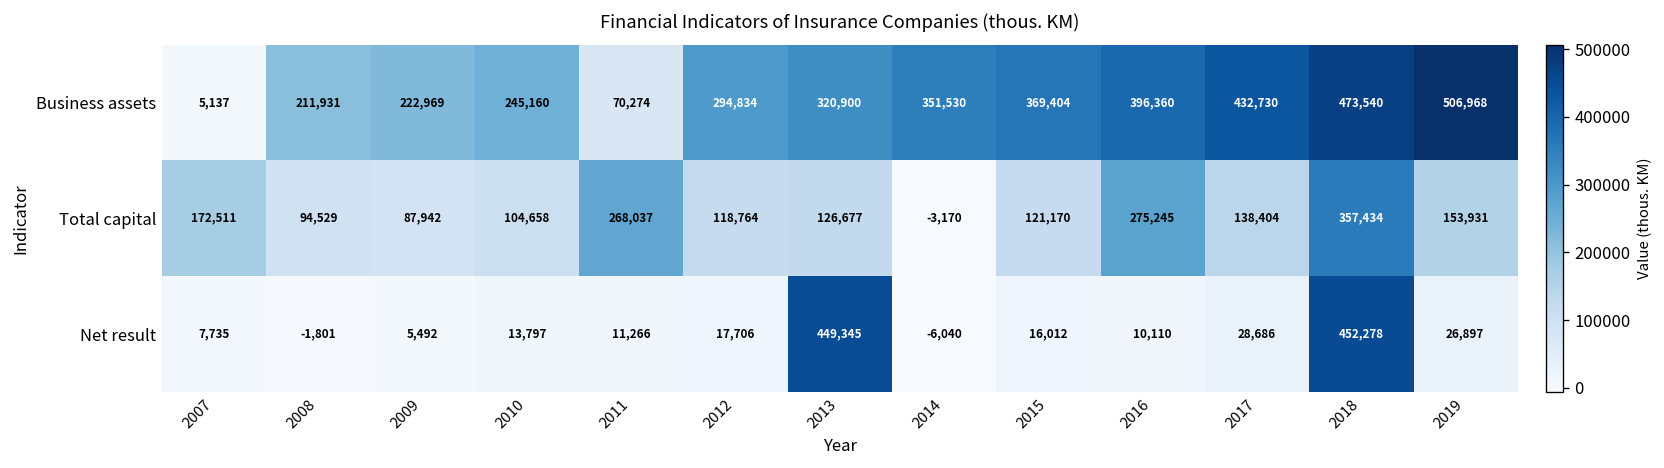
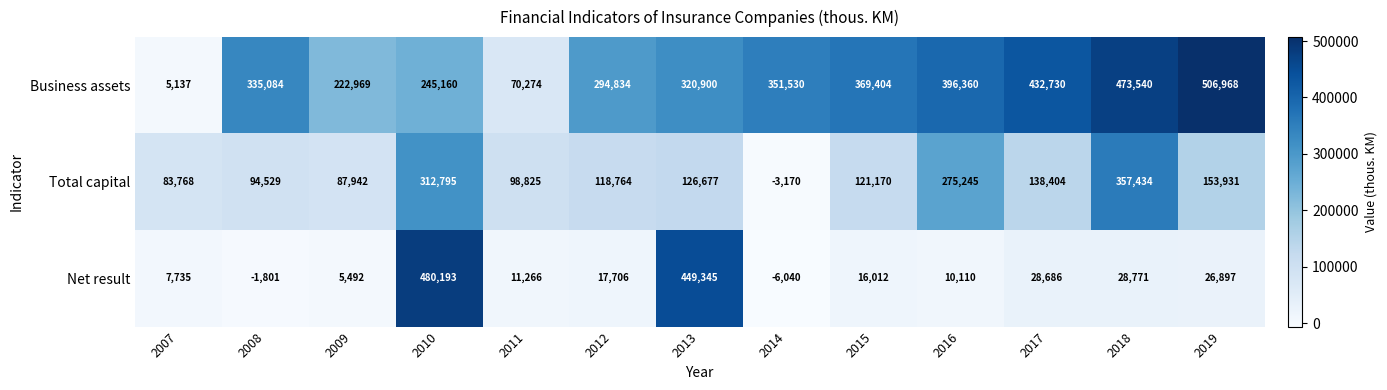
  {
    "Business assets": {
      "2007": "5,137",
-     "2008": "211,931",
+     "2008": "335,084",
      "2009": "222,969",
      "2010": "245,160",
      "2011": "70,274",
      "2012": "294,834",
      "2013": "320,900",
      "2014": "351,530",
      "2015": "369,404",
      "2016": "396,360",
      "2017": "432,730",
      "2018": "473,540",
      "2019": "506,968"
    },
    "Total capital": {
-     "2007": "172,511",
+     "2007": "83,768",
      "2008": "94,529",
      "2009": "87,942",
-     "2010": "104,658",
-     "2011": "268,037",
+     "2010": "312,795",
+     "2011": "98,825",
      "2012": "118,764",
      "2013": "126,677",
      "2014": "-3,170",
      "2015": "121,170",
      "2016": "275,245",
      "2017": "138,404",
      "2018": "357,434",
      "2019": "153,931"
    },
    "Net result": {
      "2007": "7,735",
      "2008": "-1,801",
      "2009": "5,492",
-     "2010": "13,797",
+     "2010": "480,193",
      "2011": "11,266",
      "2012": "17,706",
      "2013": "449,345",
      "2014": "-6,040",
      "2015": "16,012",
      "2016": "10,110",
      "2017": "28,686",
-     "2018": "452,278",
+     "2018": "28,771",
      "2019": "26,897"
    }
  }
